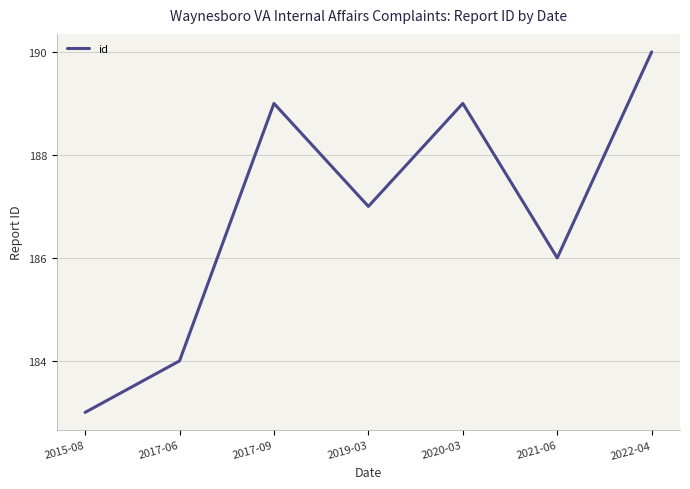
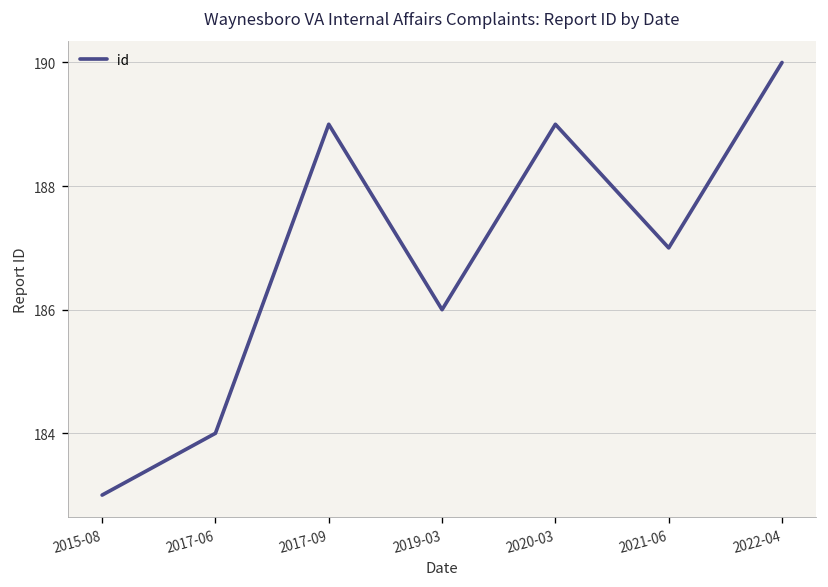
  {
    "2015-08": 183,
    "2017-06": 184,
    "2017-09": 189,
-   "2019-03": 187,
+   "2019-03": 186,
    "2020-03": 189,
-   "2021-06": 186,
+   "2021-06": 187,
    "2022-04": 190
  }
